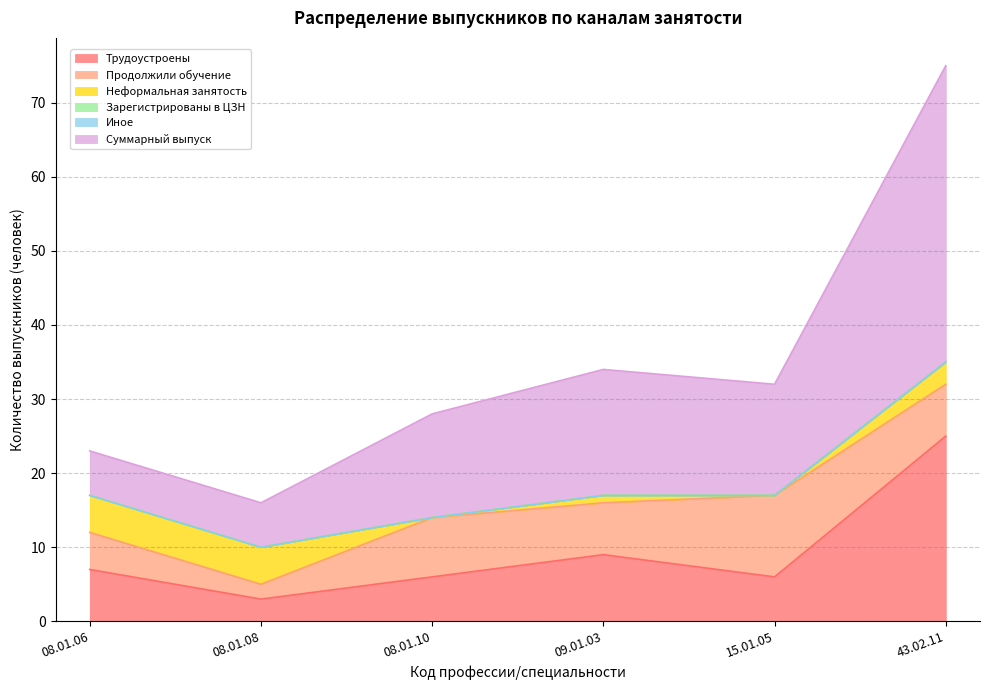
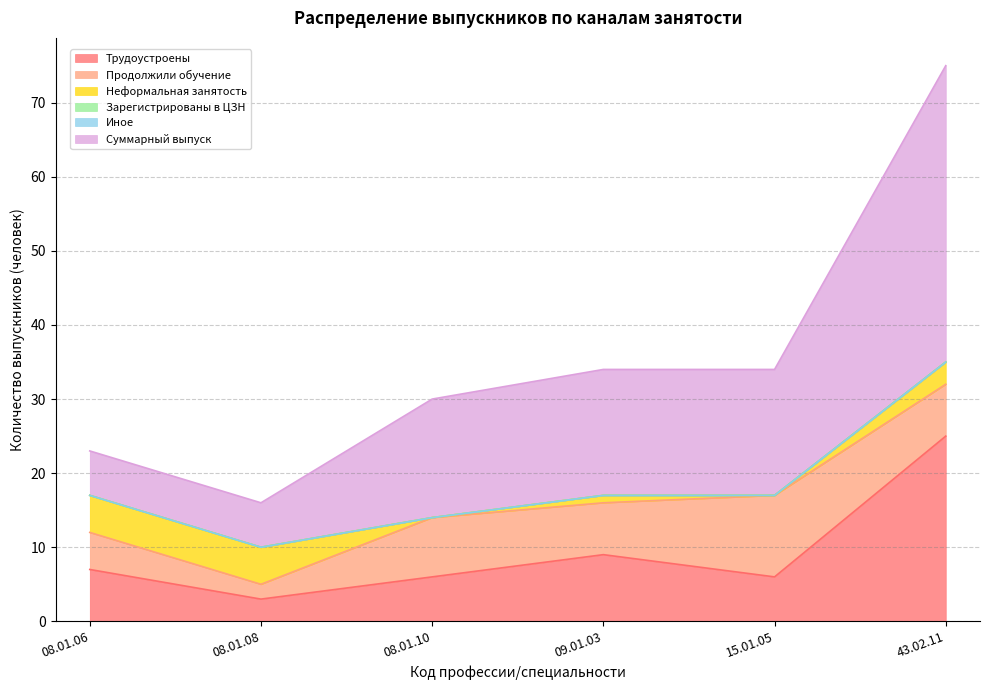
  {
    "Суммарный выпуск": {
      "08.01.06": 6,
      "08.01.08": 6,
-     "08.01.10": 14,
+     "08.01.10": 16,
      "09.01.03": 17,
-     "15.01.05": 15,
+     "15.01.05": 17,
      "43.02.11": 40
    }
  }
